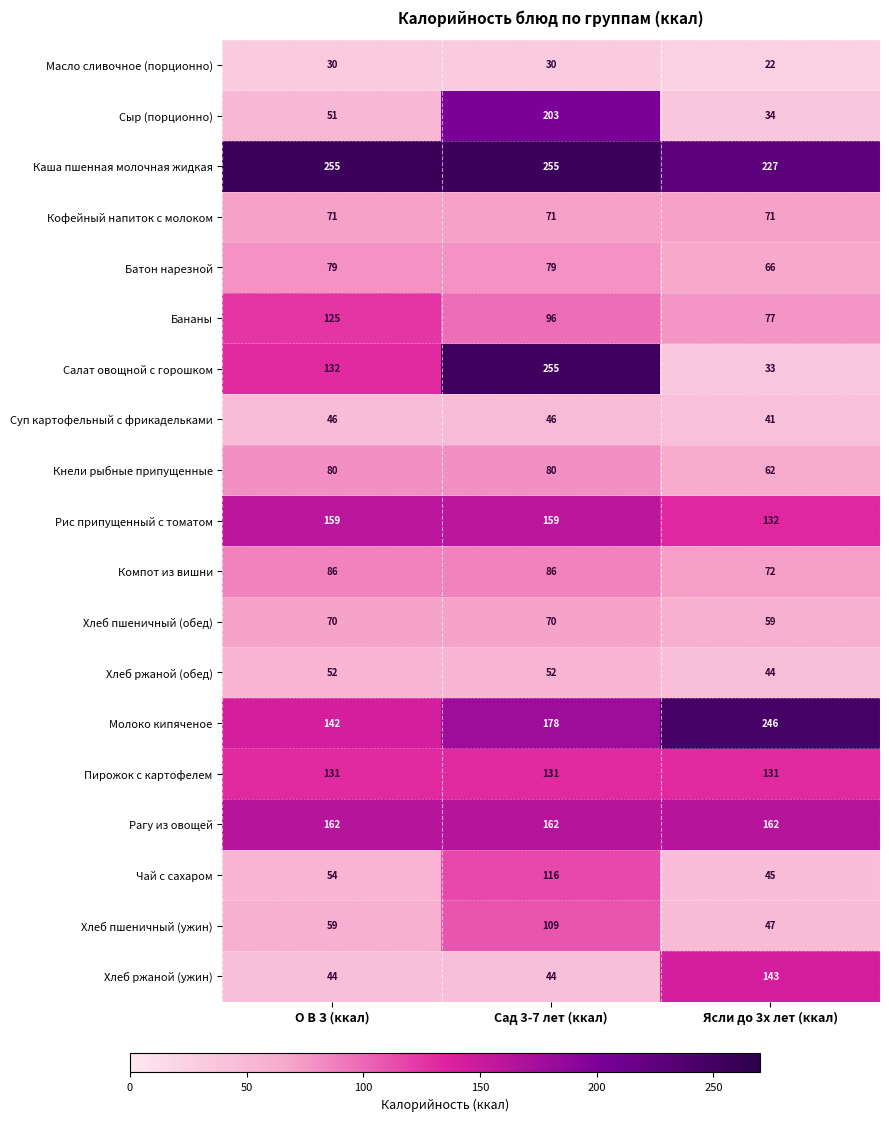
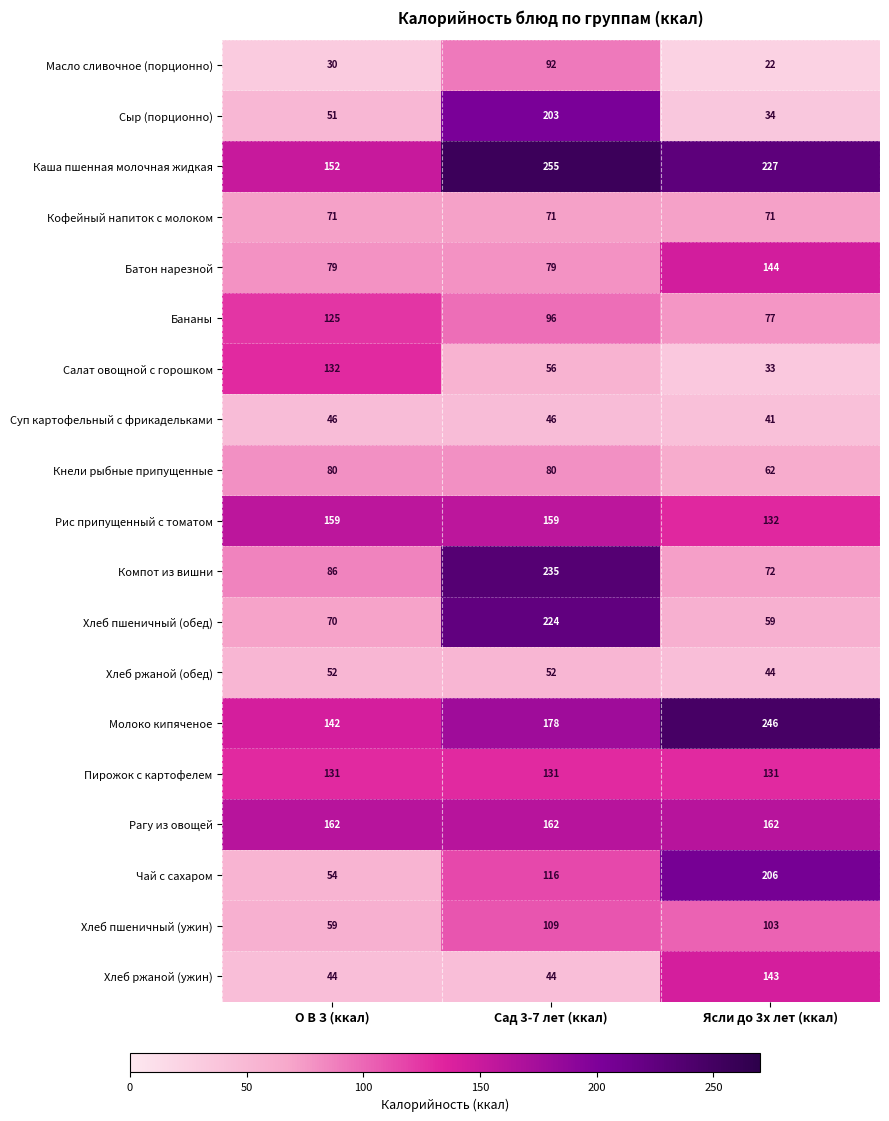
  {
    "Масло сливочное (порционно)": {
      "О В З (ккал)": 30,
-     "Сад 3-7 лет (ккал)": 30,
+     "Сад 3-7 лет (ккал)": 92,
      "Ясли до 3х лет (ккал)": 22
    },
    "Сыр (порционно)": {
      "О В З (ккал)": 51,
      "Сад 3-7 лет (ккал)": 203,
      "Ясли до 3х лет (ккал)": 34
    },
    "Каша пшенная молочная жидкая": {
-     "О В З (ккал)": 255,
+     "О В З (ккал)": 152,
      "Сад 3-7 лет (ккал)": 255,
      "Ясли до 3х лет (ккал)": 227
    },
    "Кофейный напиток с молоком": {
      "О В З (ккал)": 71,
      "Сад 3-7 лет (ккал)": 71,
      "Ясли до 3х лет (ккал)": 71
    },
    "Батон нарезной": {
      "О В З (ккал)": 79,
      "Сад 3-7 лет (ккал)": 79,
-     "Ясли до 3х лет (ккал)": 66
+     "Ясли до 3х лет (ккал)": 144
    },
    "Бананы": {
      "О В З (ккал)": 125,
      "Сад 3-7 лет (ккал)": 96,
      "Ясли до 3х лет (ккал)": 77
    },
    "Салат овощной с горошком": {
      "О В З (ккал)": 132,
-     "Сад 3-7 лет (ккал)": 255,
+     "Сад 3-7 лет (ккал)": 56,
      "Ясли до 3х лет (ккал)": 33
    },
    "Суп картофельный с фрикадельками": {
      "О В З (ккал)": 46,
      "Сад 3-7 лет (ккал)": 46,
      "Ясли до 3х лет (ккал)": 41
    },
    "Кнели рыбные припущенные": {
      "О В З (ккал)": 80,
      "Сад 3-7 лет (ккал)": 80,
      "Ясли до 3х лет (ккал)": 62
    },
    "Рис припущенный с томатом": {
      "О В З (ккал)": 159,
      "Сад 3-7 лет (ккал)": 159,
      "Ясли до 3х лет (ккал)": 132
    },
    "Компот из вишни": {
      "О В З (ккал)": 86,
-     "Сад 3-7 лет (ккал)": 86,
+     "Сад 3-7 лет (ккал)": 235,
      "Ясли до 3х лет (ккал)": 72
    },
    "Хлеб пшеничный (обед)": {
      "О В З (ккал)": 70,
-     "Сад 3-7 лет (ккал)": 70,
+     "Сад 3-7 лет (ккал)": 224,
      "Ясли до 3х лет (ккал)": 59
    },
    "Хлеб ржаной (обед)": {
      "О В З (ккал)": 52,
      "Сад 3-7 лет (ккал)": 52,
      "Ясли до 3х лет (ккал)": 44
    },
    "Молоко кипяченое": {
      "О В З (ккал)": 142,
      "Сад 3-7 лет (ккал)": 178,
      "Ясли до 3х лет (ккал)": 246
    },
    "Пирожок с картофелем": {
      "О В З (ккал)": 131,
      "Сад 3-7 лет (ккал)": 131,
      "Ясли до 3х лет (ккал)": 131
    },
    "Рагу из овощей": {
      "О В З (ккал)": 162,
      "Сад 3-7 лет (ккал)": 162,
      "Ясли до 3х лет (ккал)": 162
    },
    "Чай с сахаром": {
      "О В З (ккал)": 54,
      "Сад 3-7 лет (ккал)": 116,
-     "Ясли до 3х лет (ккал)": 45
+     "Ясли до 3х лет (ккал)": 206
    },
    "Хлеб пшеничный (ужин)": {
      "О В З (ккал)": 59,
      "Сад 3-7 лет (ккал)": 109,
-     "Ясли до 3х лет (ккал)": 47
+     "Ясли до 3х лет (ккал)": 103
    },
    "Хлеб ржаной (ужин)": {
      "О В З (ккал)": 44,
      "Сад 3-7 лет (ккал)": 44,
      "Ясли до 3х лет (ккал)": 143
    }
  }
